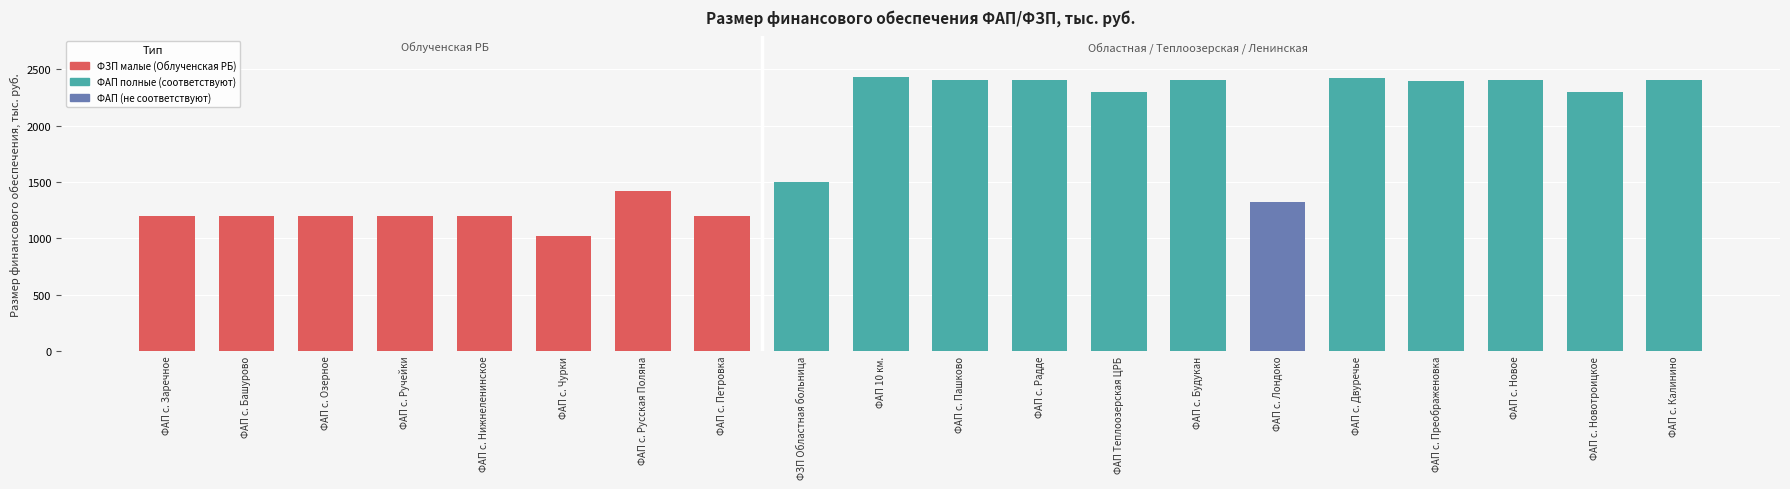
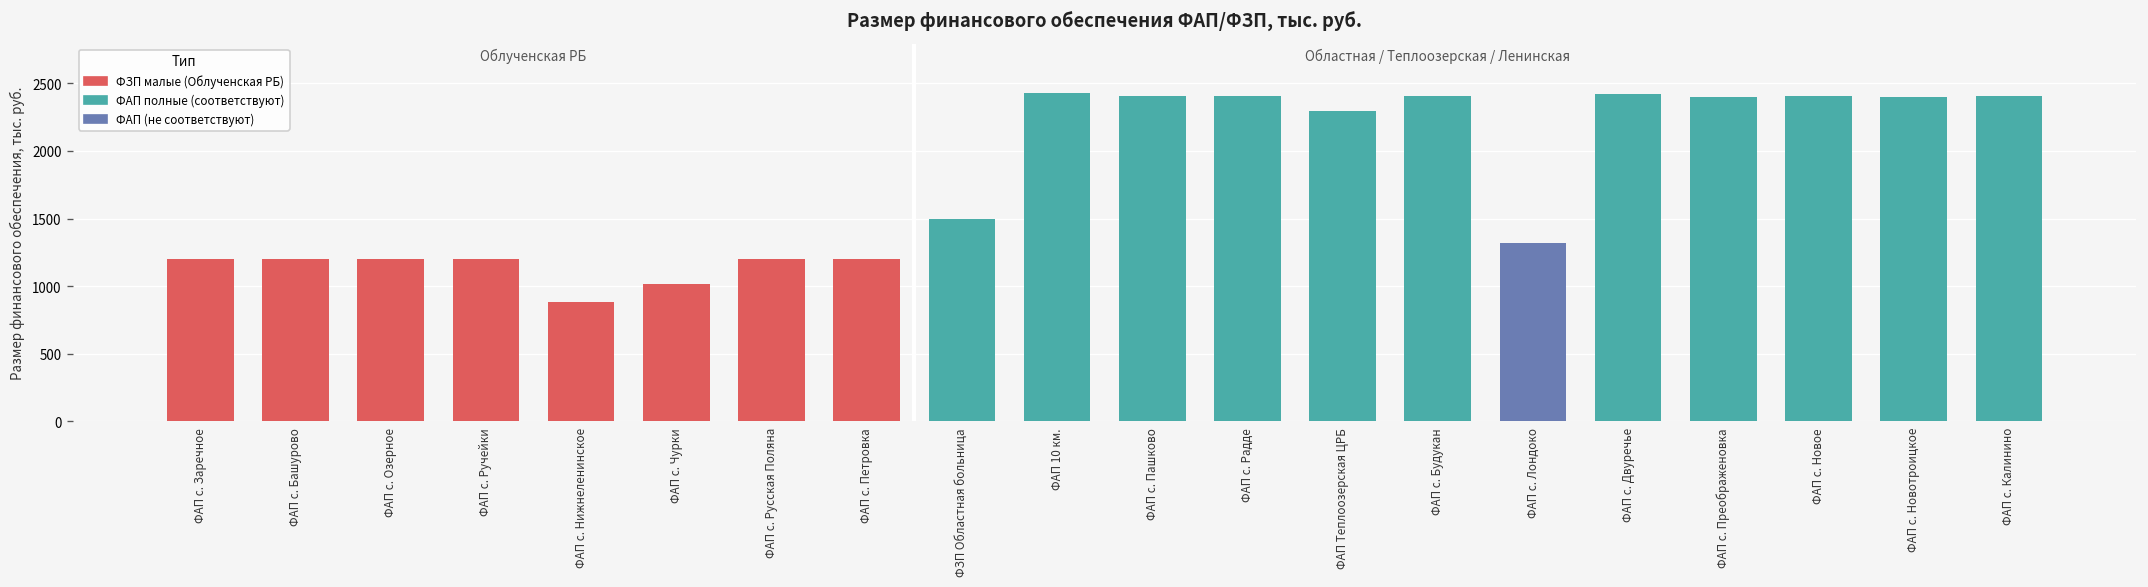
  {
    "ФАП с. Заречное": 1200,
    "ФАП с. Башурово": 1200,
    "ФАП с. Озерное": 1200,
    "ФАП с. Ручейки": 1200,
-   "ФАП с. Нижнеленинское": 1200,
+   "ФАП с. Нижнеленинское": 880,
    "ФАП с. Чурки": 1020,
-   "ФАП с. Русская Поляна": 1420,
+   "ФАП с. Русская Поляна": 1200,
    "ФАП с. Петровка": 1200,
    "ФЗП Областная больница": 1500,
    "ФАП 10 км.": 2430,
    "ФАП с. Пашково": 2410,
    "ФАП с. Радде": 2410,
    "ФАП Теплоозерская ЦРБ": 2300,
    "ФАП с. Будукан": 2410,
    "ФАП с. Лондоко": 1320,
    "ФАП с. Двуречье": 2420,
    "ФАП с. Преображеновка": 2400,
    "ФАП с. Новое": 2400,
-   "ФАП с. Новотроицкое": 2300,
+   "ФАП с. Новотроицкое": 2400,
    "ФАП с. Калинино": 2400
  }
